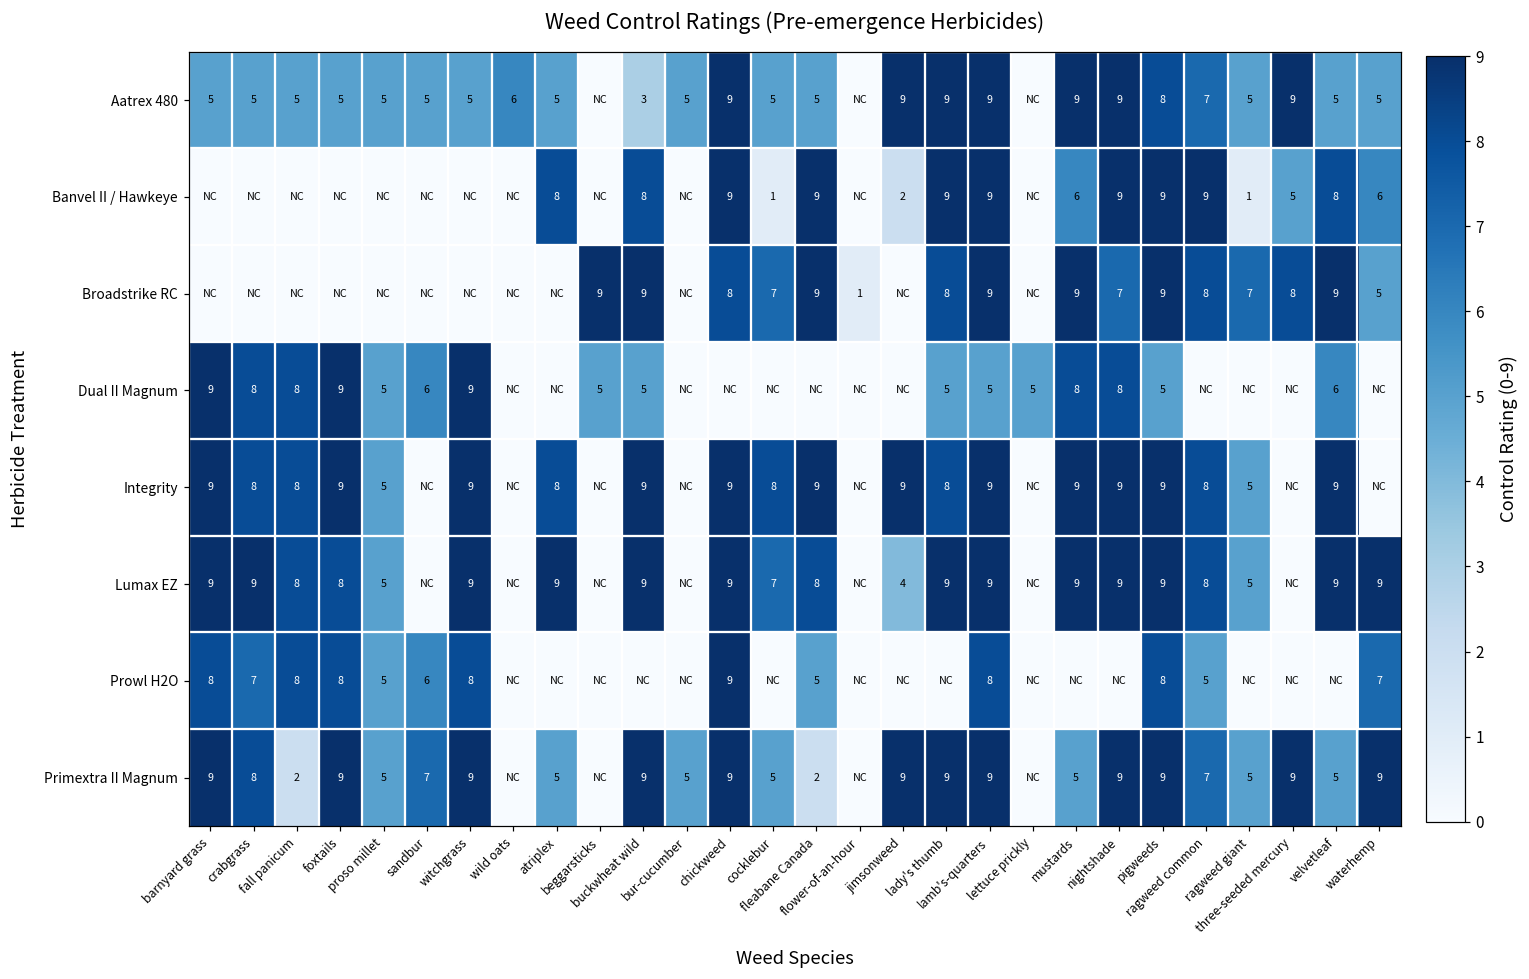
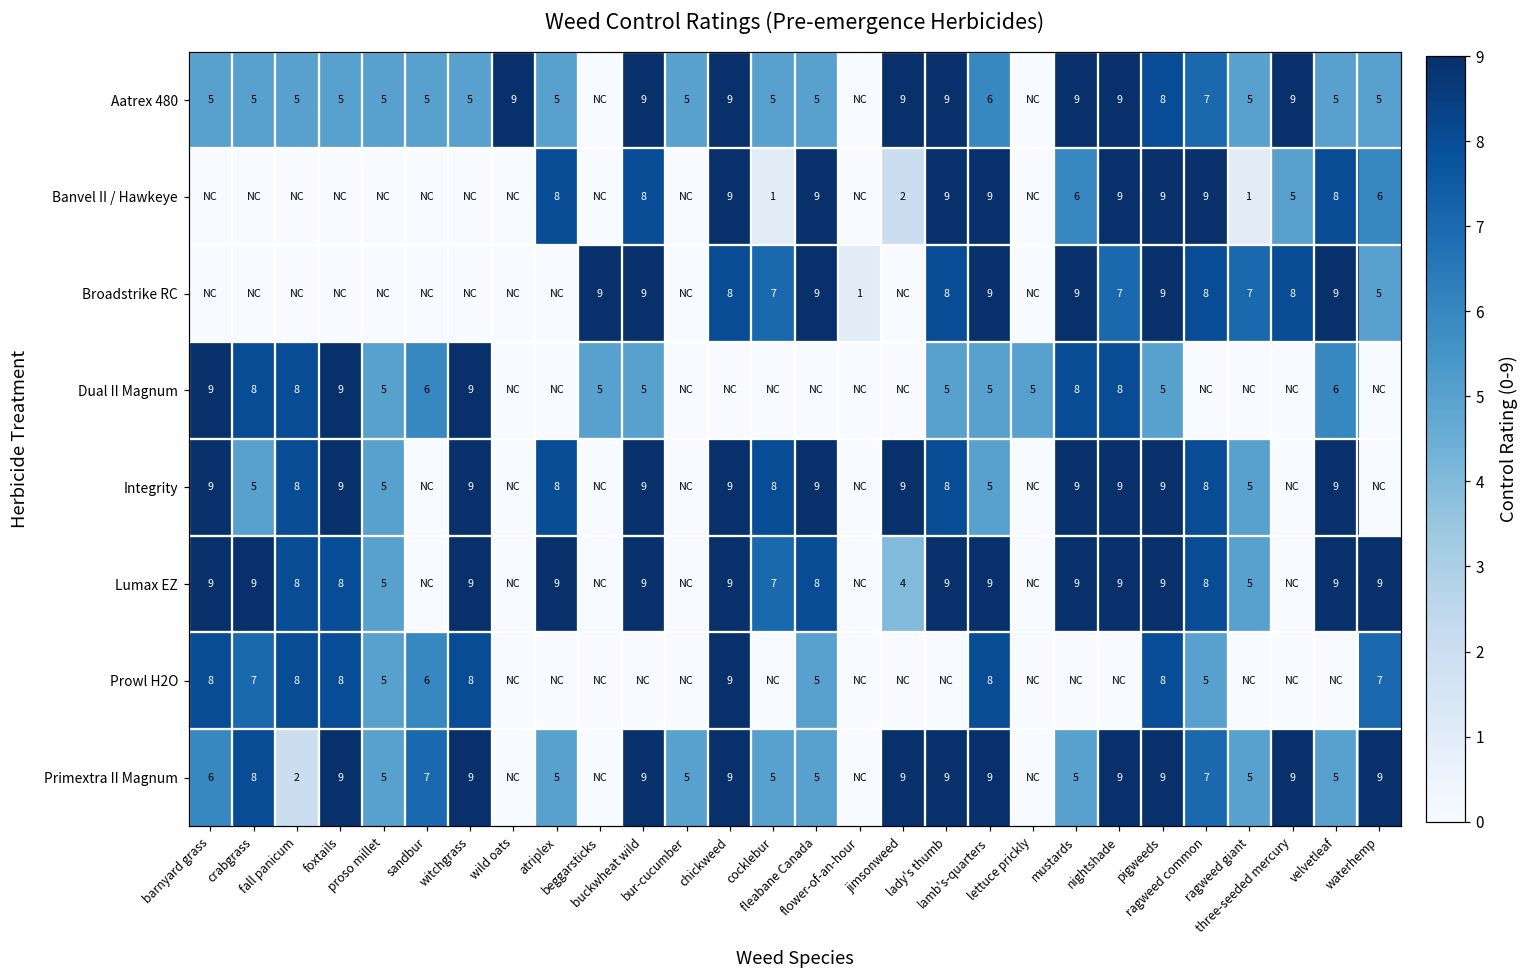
  {
    "Aatrex 480": {
      "barnyard grass": 5,
      "crabgrass": 5,
      "fall panicum": 5,
      "foxtails": 5,
      "proso millet": 5,
      "sandbur": 5,
      "witchgrass": 5,
-     "wild oats": 6,
+     "wild oats": 9,
      "atriplex": 5,
-     "buckwheat wild": 3,
+     "buckwheat wild": 9,
      "bur-cucumber": 5,
      "chickweed": 9,
      "cocklebur": 5,
      "fleabane Canada": 5,
      "jimsonweed": 9,
      "lady's thumb": 9,
-     "lamb's-quarters": 9,
+     "lamb's-quarters": 6,
      "mustards": 9,
      "nightshade": 9,
      "pigweeds": 8,
      "ragweed common": 7,
      "ragweed giant": 5,
      "three-seeded mercury": 9,
      "velvetleaf": 5,
      "waterhemp": 5
    },
    "Banvel II / Hawkeye": {
      "atriplex": 8,
      "buckwheat wild": 8,
      "chickweed": 9,
      "cocklebur": 1,
      "fleabane Canada": 9,
      "jimsonweed": 2,
      "lady's thumb": 9,
      "lamb's-quarters": 9,
      "mustards": 6,
      "nightshade": 9,
      "pigweeds": 9,
      "ragweed common": 9,
      "ragweed giant": 1,
      "three-seeded mercury": 5,
      "velvetleaf": 8,
      "waterhemp": 6
    },
    "Broadstrike RC": {
      "beggarsticks": 9,
      "buckwheat wild": 9,
      "chickweed": 8,
      "cocklebur": 7,
      "fleabane Canada": 9,
      "flower-of-an-hour": 1,
      "lady's thumb": 8,
      "lamb's-quarters": 9,
      "mustards": 9,
      "nightshade": 7,
      "pigweeds": 9,
      "ragweed common": 8,
      "ragweed giant": 7,
      "three-seeded mercury": 8,
      "velvetleaf": 9,
      "waterhemp": 5
    },
    "Dual II Magnum": {
      "barnyard grass": 9,
      "crabgrass": 8,
      "fall panicum": 8,
      "foxtails": 9,
      "proso millet": 5,
      "sandbur": 6,
      "witchgrass": 9,
      "beggarsticks": 5,
      "buckwheat wild": 5,
      "lady's thumb": 5,
      "lamb's-quarters": 5,
      "lettuce prickly": 5,
      "mustards": 8,
      "nightshade": 8,
      "pigweeds": 5,
      "velvetleaf": 6
    },
    "Integrity": {
      "barnyard grass": 9,
-     "crabgrass": 8,
+     "crabgrass": 5,
      "fall panicum": 8,
      "foxtails": 9,
      "proso millet": 5,
      "witchgrass": 9,
      "atriplex": 8,
      "buckwheat wild": 9,
      "chickweed": 9,
      "cocklebur": 8,
      "fleabane Canada": 9,
      "jimsonweed": 9,
      "lady's thumb": 8,
-     "lamb's-quarters": 9,
+     "lamb's-quarters": 5,
      "mustards": 9,
      "nightshade": 9,
      "pigweeds": 9,
      "ragweed common": 8,
      "ragweed giant": 5,
      "velvetleaf": 9
    },
    "Lumax EZ": {
      "barnyard grass": 9,
      "crabgrass": 9,
      "fall panicum": 8,
      "foxtails": 8,
      "proso millet": 5,
      "witchgrass": 9,
      "atriplex": 9,
      "buckwheat wild": 9,
      "chickweed": 9,
      "cocklebur": 7,
      "fleabane Canada": 8,
      "jimsonweed": 4,
      "lady's thumb": 9,
      "lamb's-quarters": 9,
      "mustards": 9,
      "nightshade": 9,
      "pigweeds": 9,
      "ragweed common": 8,
      "ragweed giant": 5,
      "velvetleaf": 9,
      "waterhemp": 9
    },
    "Prowl H2O": {
      "barnyard grass": 8,
      "crabgrass": 7,
      "fall panicum": 8,
      "foxtails": 8,
      "proso millet": 5,
      "sandbur": 6,
      "witchgrass": 8,
      "chickweed": 9,
      "fleabane Canada": 5,
      "lamb's-quarters": 8,
      "pigweeds": 8,
      "ragweed common": 5,
      "waterhemp": 7
    },
    "Primextra II Magnum": {
-     "barnyard grass": 9,
+     "barnyard grass": 6,
      "crabgrass": 8,
      "fall panicum": 2,
      "foxtails": 9,
      "proso millet": 5,
      "sandbur": 7,
      "witchgrass": 9,
      "atriplex": 5,
      "buckwheat wild": 9,
      "bur-cucumber": 5,
      "chickweed": 9,
      "cocklebur": 5,
-     "fleabane Canada": 2,
+     "fleabane Canada": 5,
      "jimsonweed": 9,
      "lady's thumb": 9,
      "lamb's-quarters": 9,
      "mustards": 5,
      "nightshade": 9,
      "pigweeds": 9,
      "ragweed common": 7,
      "ragweed giant": 5,
      "three-seeded mercury": 9,
      "velvetleaf": 5,
      "waterhemp": 9
    }
  }
